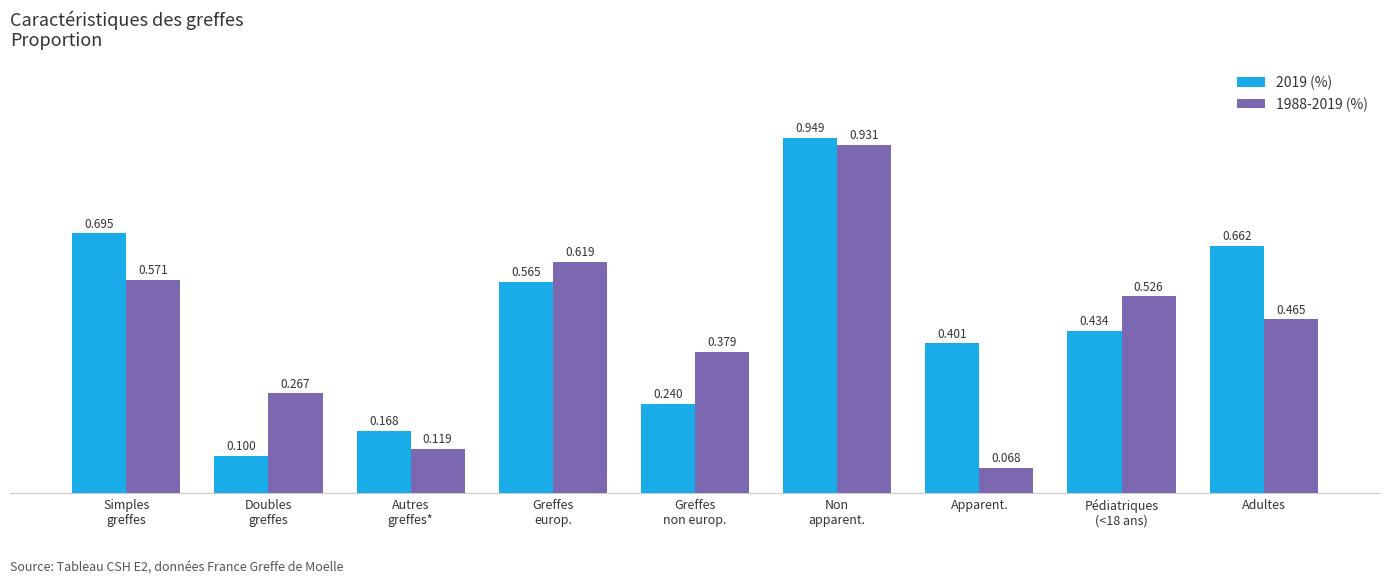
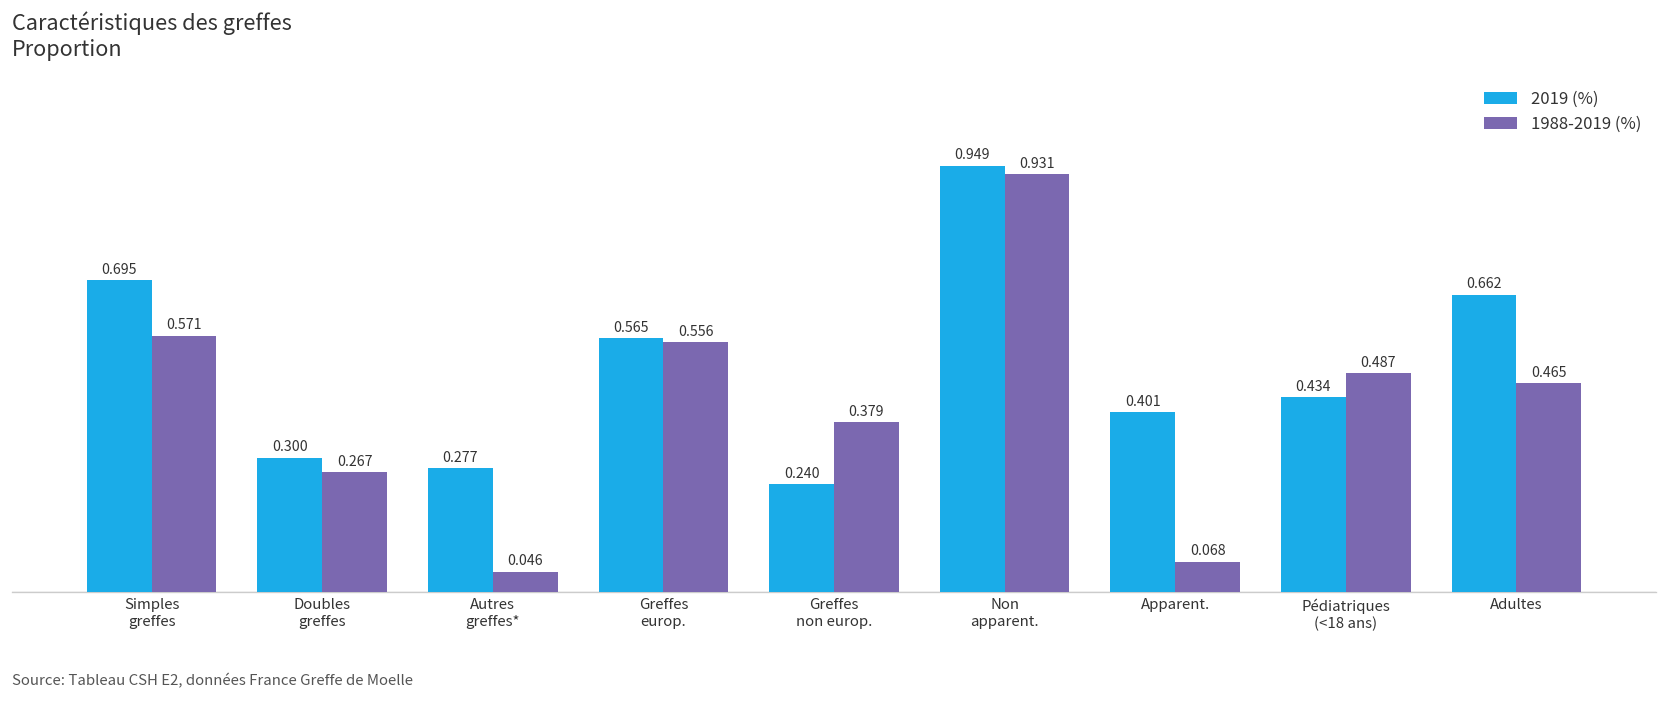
  {
    "2019 (%)": {
      "Simples greffes": 0.695,
-     "Doubles greffes": 0.100,
-     "Autres greffes*": 0.168,
+     "Doubles greffes": 0.300,
+     "Autres greffes*": 0.277,
      "Greffes europ.": 0.565,
      "Greffes non europ.": 0.240,
      "Non apparent.": 0.949,
      "Apparent.": 0.401,
      "Pédiatriques (<18 ans)": 0.434,
      "Adultes": 0.662
    },
    "1988-2019 (%)": {
      "Simples greffes": 0.571,
      "Doubles greffes": 0.267,
-     "Autres greffes*": 0.119,
-     "Greffes europ.": 0.619,
+     "Autres greffes*": 0.046,
+     "Greffes europ.": 0.556,
      "Greffes non europ.": 0.379,
      "Non apparent.": 0.931,
      "Apparent.": 0.068,
-     "Pédiatriques (<18 ans)": 0.526,
+     "Pédiatriques (<18 ans)": 0.487,
      "Adultes": 0.465
    }
  }
